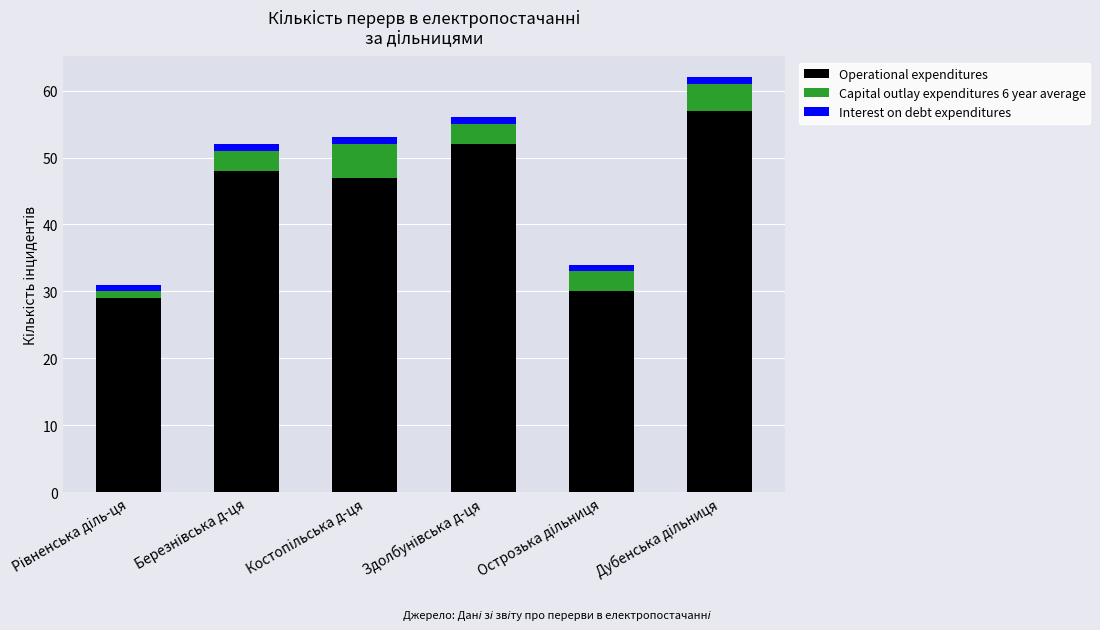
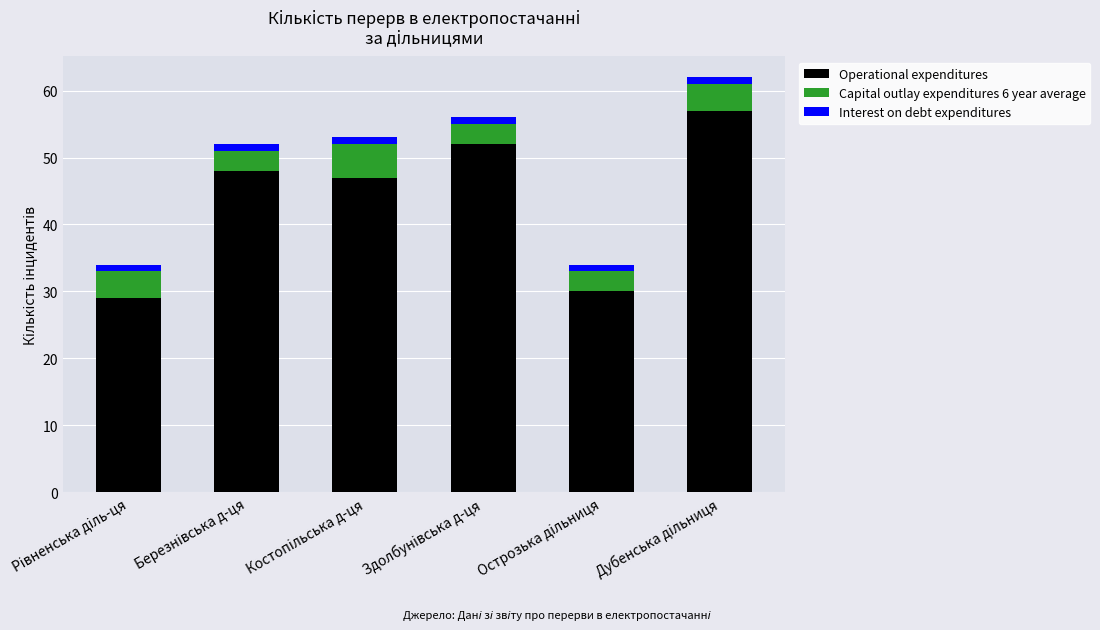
  {
    "Operational expenditures": {
      "Рівненська діль-ця": 29,
      "Березнівська д-ця": 48,
      "Костопільська д-ця": 47,
      "Здолбунівська д-ця": 52,
      "Острозька дільниця": 30,
      "Дубенська дільниця": 57
    },
    "Capital outlay expenditures 6 year average": {
-     "Рівненська діль-ця": 1,
+     "Рівненська діль-ця": 4,
      "Березнівська д-ця": 3,
      "Костопільська д-ця": 5,
      "Здолбунівська д-ця": 3,
      "Острозька дільниця": 3,
      "Дубенська дільниця": 4
    },
    "Interest on debt expenditures": {
      "Рівненська діль-ця": 1,
      "Березнівська д-ця": 1,
      "Костопільська д-ця": 1,
      "Здолбунівська д-ця": 1,
      "Острозька дільниця": 1,
      "Дубенська дільниця": 1
    }
  }
